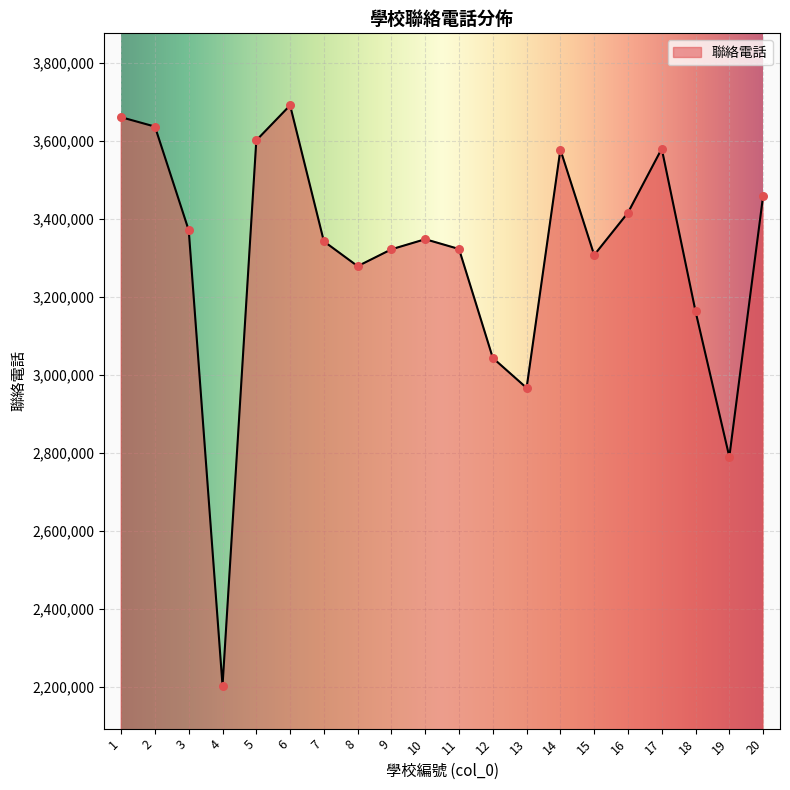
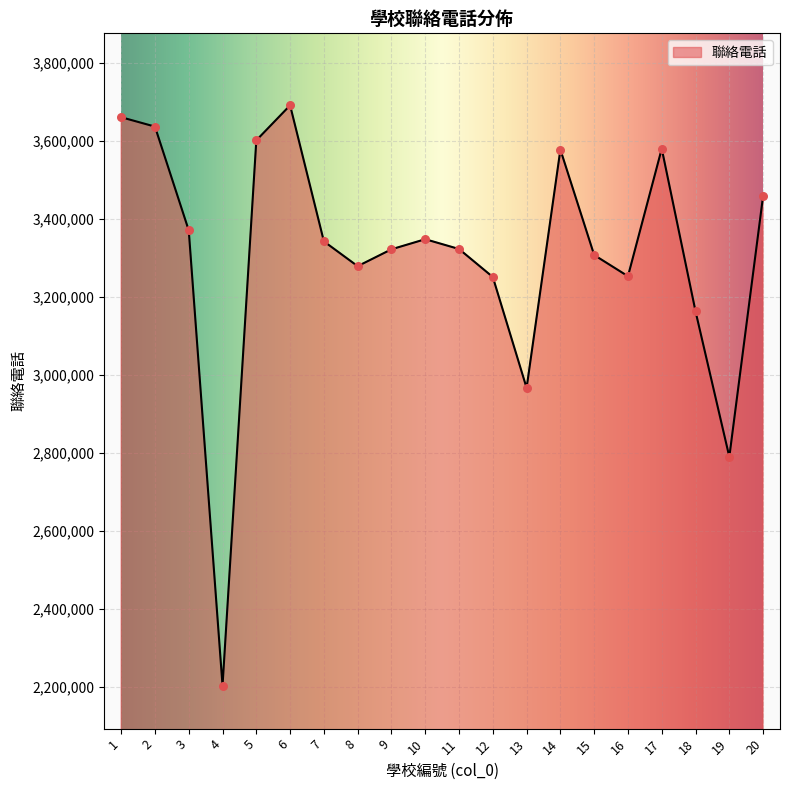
  {
    "1": "3,660,000",
    "2": "3,640,000",
    "3": "3,370,000",
    "4": "2,200,000",
    "5": "3,600,000",
    "6": "3,690,000",
    "7": "3,340,000",
    "8": "3,280,000",
    "9": "3,320,000",
    "10": "3,350,000",
    "11": "3,320,000",
-   "12": "3,040,000",
+   "12": "3,250,000",
    "13": "2,970,000",
    "14": "3,580,000",
    "15": "3,310,000",
-   "16": "3,420,000",
+   "16": "3,250,000",
    "17": "3,580,000",
    "18": "3,160,000",
    "19": "2,790,000",
    "20": "3,460,000"
  }
